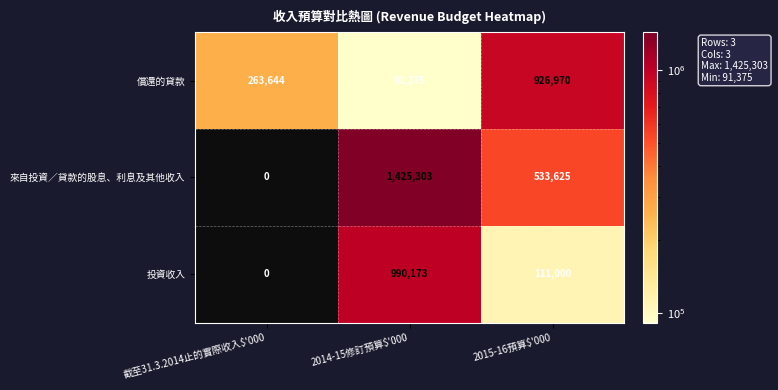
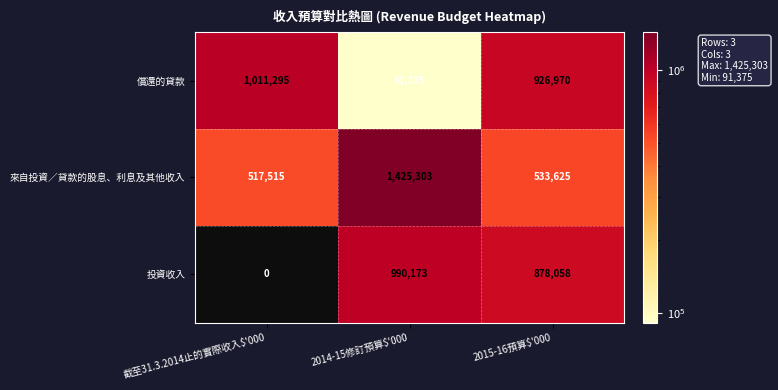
  {
    "償還的貸款": {
-     "截至31.3.2014止的實際收入$'000": "263,644",
+     "截至31.3.2014止的實際收入$'000": "1,011,295",
      "2014-15修訂預算$'000": "91,375",
      "2015-16預算$'000": "926,970"
    },
    "來自投資／貸款的股息、利息及其他收入": {
-     "截至31.3.2014止的實際收入$'000": "0",
+     "截至31.3.2014止的實際收入$'000": "517,515",
      "2014-15修訂預算$'000": "1,425,303",
      "2015-16預算$'000": "533,625"
    },
    "投資收入": {
      "截至31.3.2014止的實際收入$'000": "0",
      "2014-15修訂預算$'000": "990,173",
-     "2015-16預算$'000": "111,000"
+     "2015-16預算$'000": "878,058"
    }
  }
